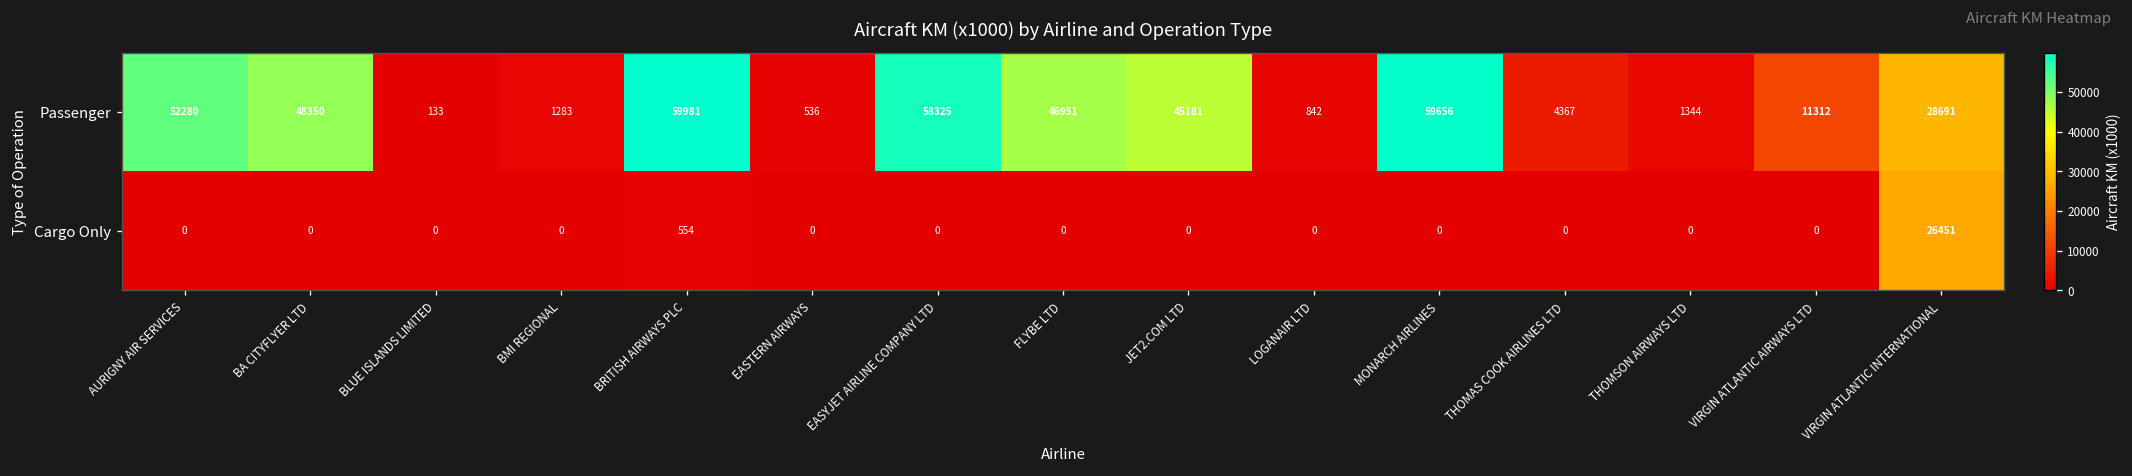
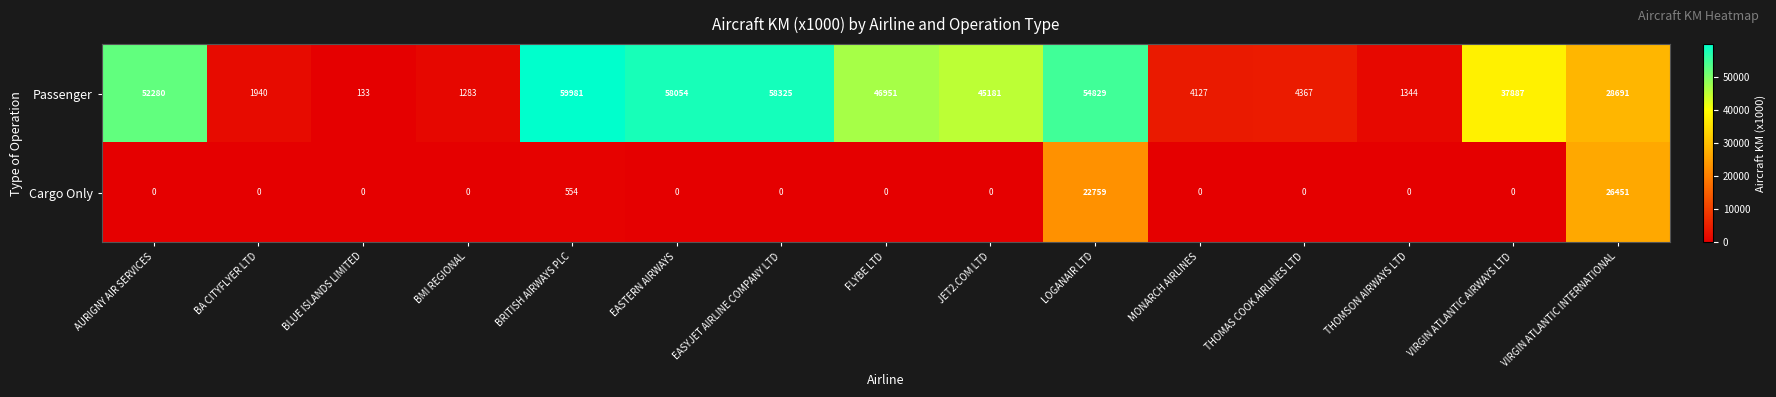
  {
    "Passenger": {
      "AURIGNY AIR SERVICES": 52280,
-     "BA CITYFLYER LTD": 48350,
+     "BA CITYFLYER LTD": 1940,
      "BLUE ISLANDS LIMITED": 133,
      "BMI REGIONAL": 1283,
      "BRITISH AIRWAYS PLC": 59981,
-     "EASTERN AIRWAYS": 536,
+     "EASTERN AIRWAYS": 58054,
      "EASYJET AIRLINE COMPANY LTD": 58325,
      "FLYBE LTD": 46951,
      "JET2.COM LTD": 45181,
-     "LOGANAIR LTD": 842,
-     "MONARCH AIRLINES": 59656,
+     "LOGANAIR LTD": 54829,
+     "MONARCH AIRLINES": 4127,
      "THOMAS COOK AIRLINES LTD": 4367,
      "THOMSON AIRWAYS LTD": 1344,
-     "VIRGIN ATLANTIC AIRWAYS LTD": 11312,
+     "VIRGIN ATLANTIC AIRWAYS LTD": 37887,
      "VIRGIN ATLANTIC INTERNATIONAL": 28691
    },
    "Cargo Only": {
      "AURIGNY AIR SERVICES": 0,
      "BA CITYFLYER LTD": 0,
      "BLUE ISLANDS LIMITED": 0,
      "BMI REGIONAL": 0,
      "BRITISH AIRWAYS PLC": 554,
      "EASTERN AIRWAYS": 0,
      "EASYJET AIRLINE COMPANY LTD": 0,
      "FLYBE LTD": 0,
      "JET2.COM LTD": 0,
-     "LOGANAIR LTD": 0,
+     "LOGANAIR LTD": 22759,
      "MONARCH AIRLINES": 0,
      "THOMAS COOK AIRLINES LTD": 0,
      "THOMSON AIRWAYS LTD": 0,
      "VIRGIN ATLANTIC AIRWAYS LTD": 0,
      "VIRGIN ATLANTIC INTERNATIONAL": 26451
    }
  }
